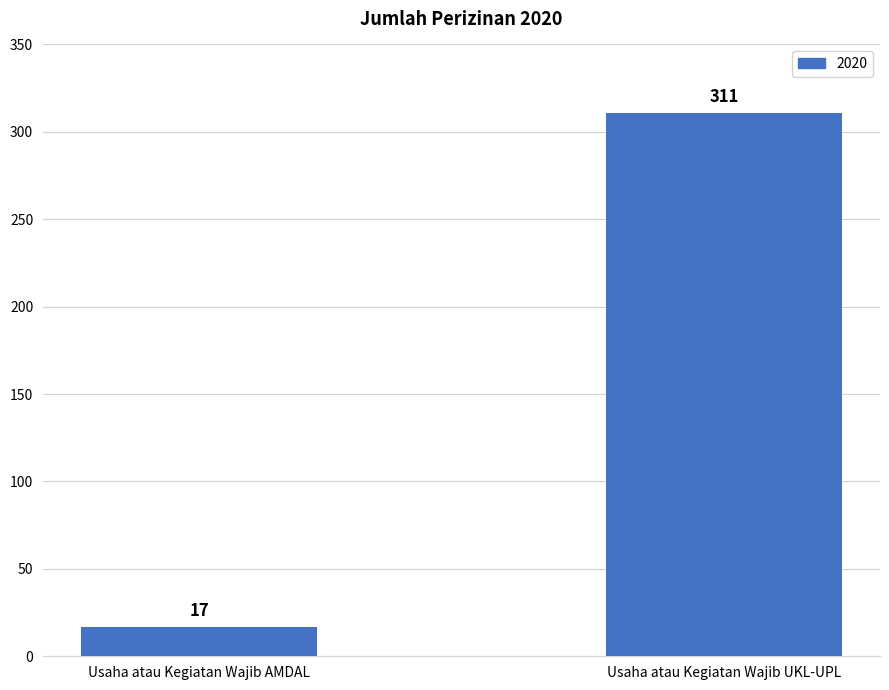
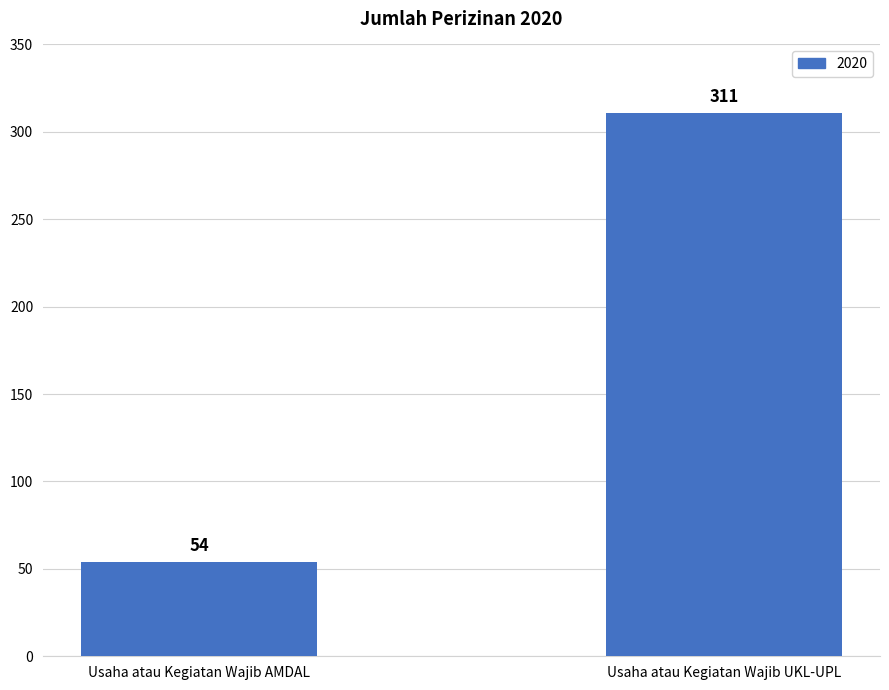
  {
-   "Usaha atau Kegiatan Wajib AMDAL": 17,
+   "Usaha atau Kegiatan Wajib AMDAL": 54,
    "Usaha atau Kegiatan Wajib UKL-UPL": 311
  }
